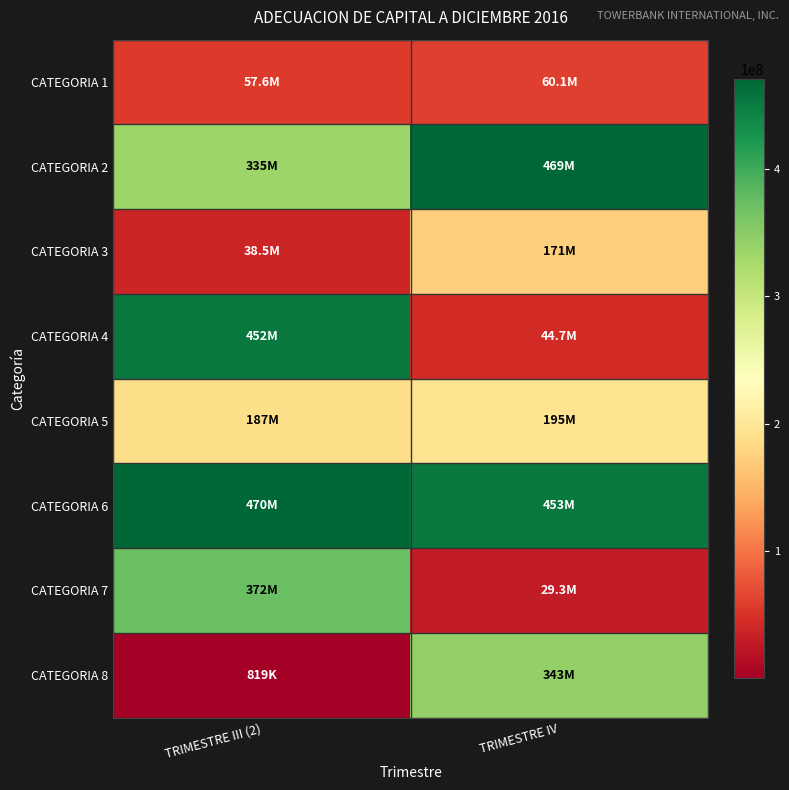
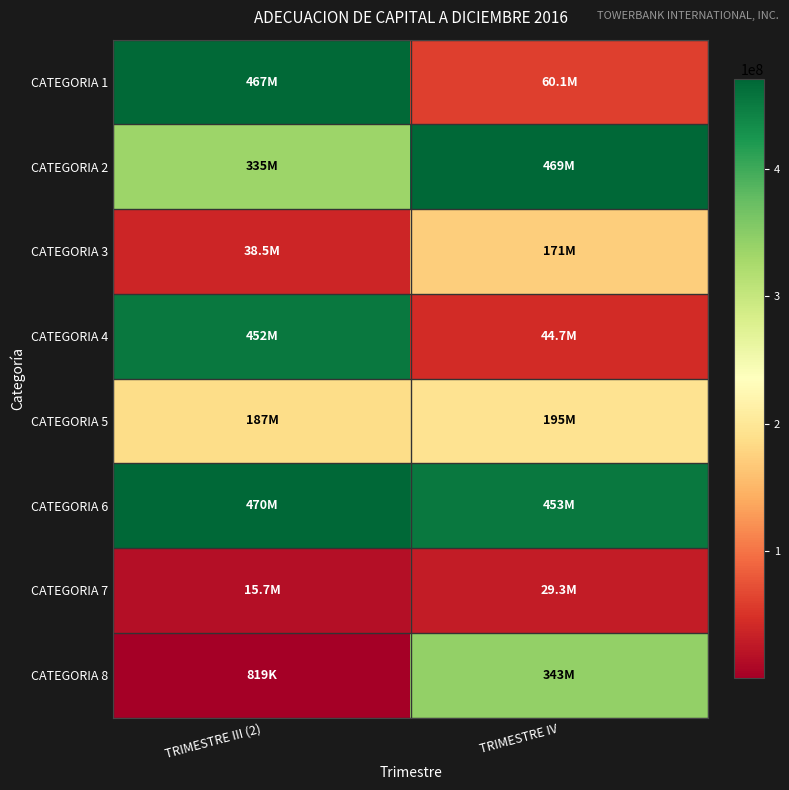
  {
    "CATEGORIA 1": {
-     "TRIMESTRE III (2)": "57.6M",
+     "TRIMESTRE III (2)": "467M",
      "TRIMESTRE IV": "60.1M"
    },
    "CATEGORIA 2": {
      "TRIMESTRE III (2)": "335M",
      "TRIMESTRE IV": "469M"
    },
    "CATEGORIA 3": {
      "TRIMESTRE III (2)": "38.5M",
      "TRIMESTRE IV": "171M"
    },
    "CATEGORIA 4": {
      "TRIMESTRE III (2)": "452M",
      "TRIMESTRE IV": "44.7M"
    },
    "CATEGORIA 5": {
      "TRIMESTRE III (2)": "187M",
      "TRIMESTRE IV": "195M"
    },
    "CATEGORIA 6": {
      "TRIMESTRE III (2)": "470M",
      "TRIMESTRE IV": "453M"
    },
    "CATEGORIA 7": {
-     "TRIMESTRE III (2)": "372M",
+     "TRIMESTRE III (2)": "15.7M",
      "TRIMESTRE IV": "29.3M"
    },
    "CATEGORIA 8": {
      "TRIMESTRE III (2)": "819K",
      "TRIMESTRE IV": "343M"
    }
  }
